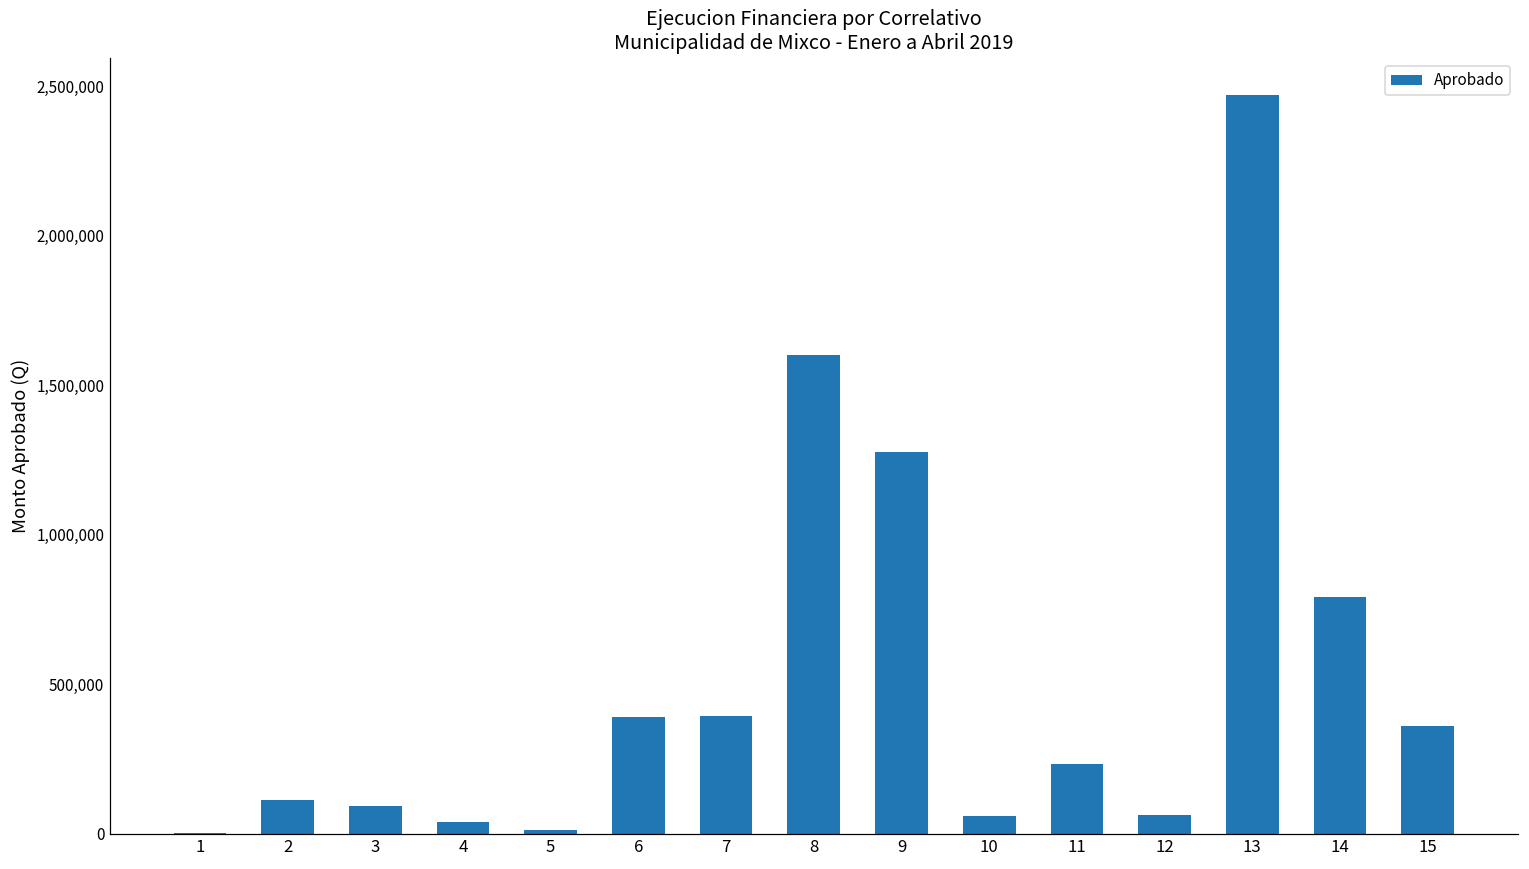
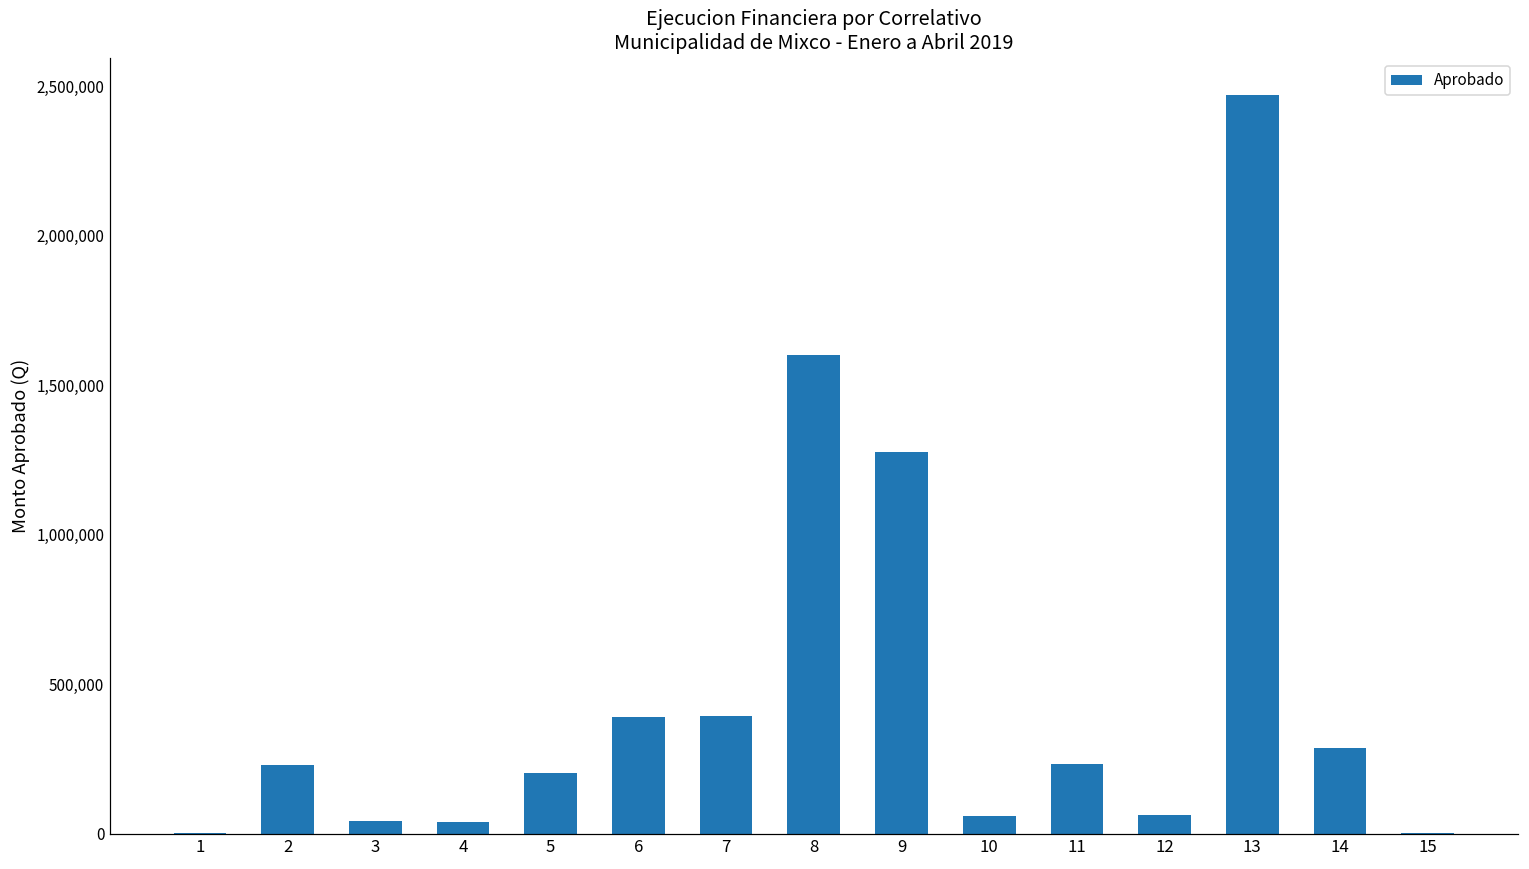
  {
-   "2": "110,000",
-   "3": "90,000",
+   "2": "230,000",
+   "3": "40,000",
    "4": "40,000",
-   "5": "10,000",
+   "5": "200,000",
    "6": "390,000",
    "7": "400,000",
    "8": "1,600,000",
    "9": "1,280,000",
    "10": "60,000",
    "11": "230,000",
    "12": "60,000",
    "13": "2,470,000",
-   "14": "790,000",
-   "15": "360,000"
+   "14": "290,000",
+   "15": "0"
  }
